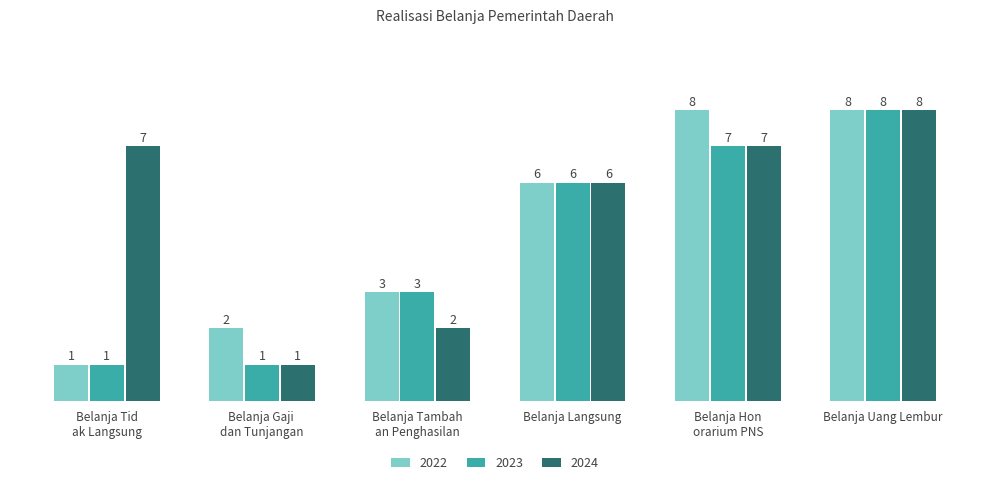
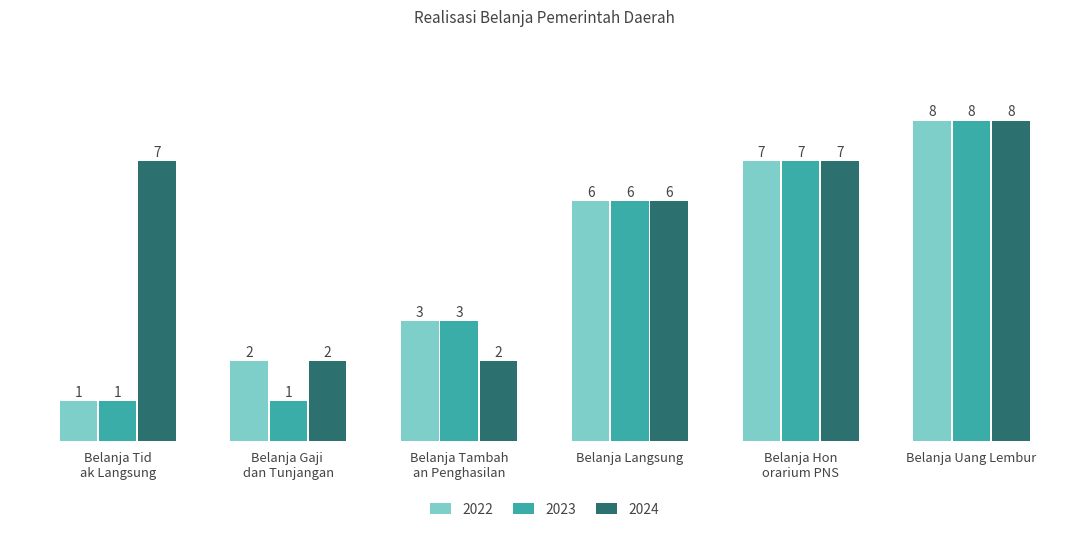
  {
    "2022": {
      "Belanja Tid ak Langsung": 1,
      "Belanja Gaji dan Tunjangan": 2,
      "Belanja Tambah an Penghasilan": 3,
      "Belanja Langsung": 6,
-     "Belanja Hon orarium PNS": 8,
+     "Belanja Hon orarium PNS": 7,
      "Belanja Uang Lembur": 8
    },
    "2023": {
      "Belanja Tid ak Langsung": 1,
      "Belanja Gaji dan Tunjangan": 1,
      "Belanja Tambah an Penghasilan": 3,
      "Belanja Langsung": 6,
      "Belanja Hon orarium PNS": 7,
      "Belanja Uang Lembur": 8
    },
    "2024": {
      "Belanja Tid ak Langsung": 7,
-     "Belanja Gaji dan Tunjangan": 1,
+     "Belanja Gaji dan Tunjangan": 2,
      "Belanja Tambah an Penghasilan": 2,
      "Belanja Langsung": 6,
      "Belanja Hon orarium PNS": 7,
      "Belanja Uang Lembur": 8
    }
  }
